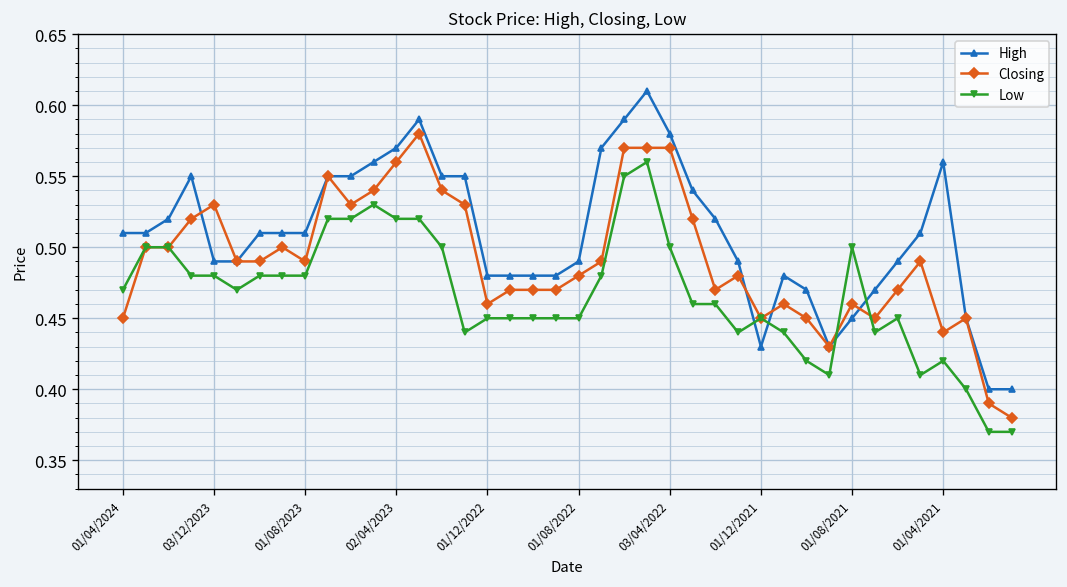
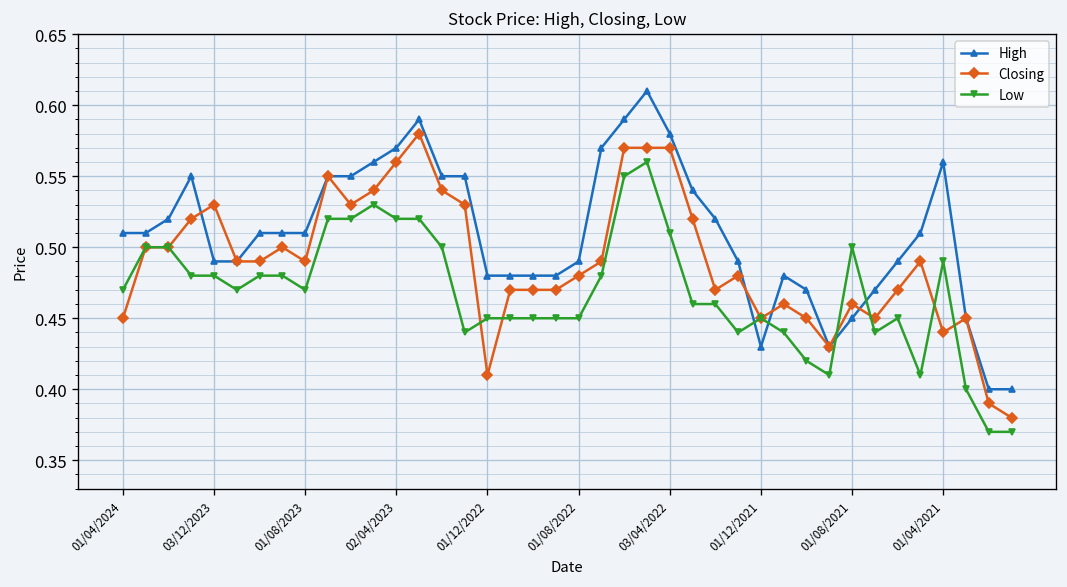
  {
    "High": {
      "01/04/2024": 0.51,
      "03/12/2023": 0.49,
      "01/08/2023": 0.51,
      "02/04/2023": 0.57,
      "01/12/2022": 0.48,
      "01/08/2022": 0.49,
      "03/04/2022": 0.58,
      "01/12/2021": 0.43,
      "01/08/2021": 0.45,
      "01/04/2021": 0.56
    },
    "Closing": {
      "01/04/2024": 0.45,
      "03/12/2023": 0.53,
      "01/08/2023": 0.49,
      "02/04/2023": 0.56,
-     "01/12/2022": 0.46,
+     "01/12/2022": 0.41,
      "01/08/2022": 0.48,
      "03/04/2022": 0.57,
      "01/08/2021": 0.46,
      "01/04/2021": 0.44
    },
    "Low": {
      "01/04/2024": 0.47,
      "03/12/2023": 0.48,
-     "01/08/2023": 0.48,
+     "01/08/2023": 0.47,
      "02/04/2023": 0.52,
      "01/12/2022": 0.45,
      "01/08/2022": 0.45,
-     "03/04/2022": 0.50,
+     "03/04/2022": 0.51,
      "01/08/2021": 0.50,
-     "01/04/2021": 0.42
+     "01/04/2021": 0.49
    }
  }
